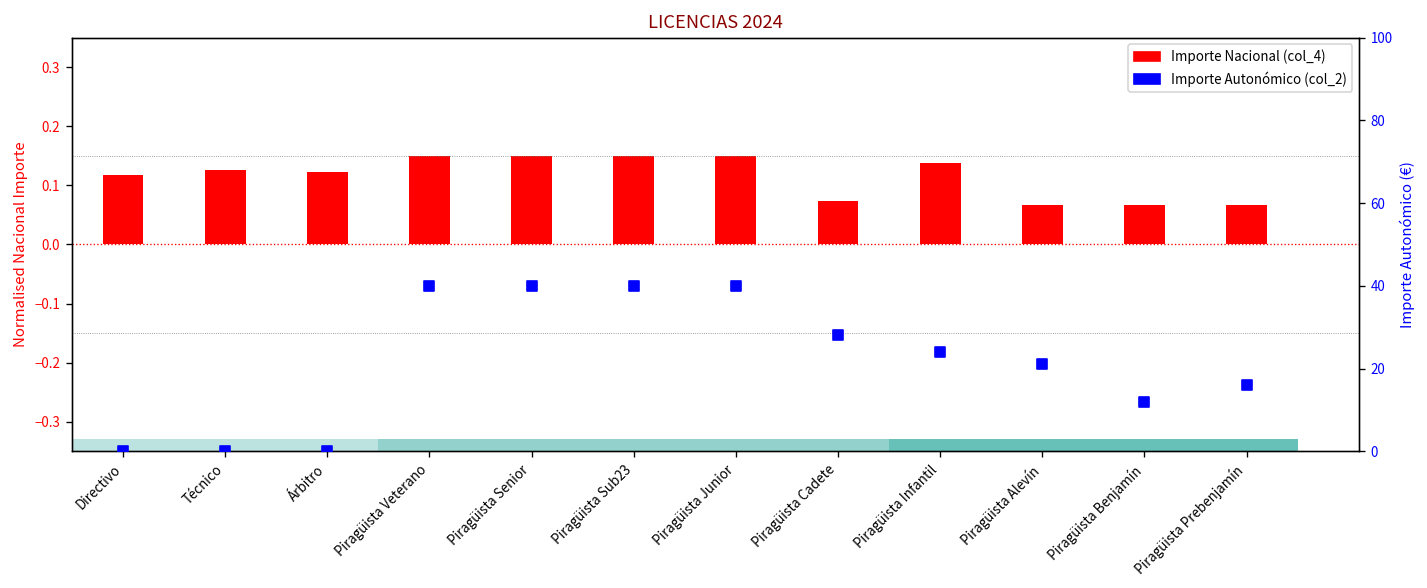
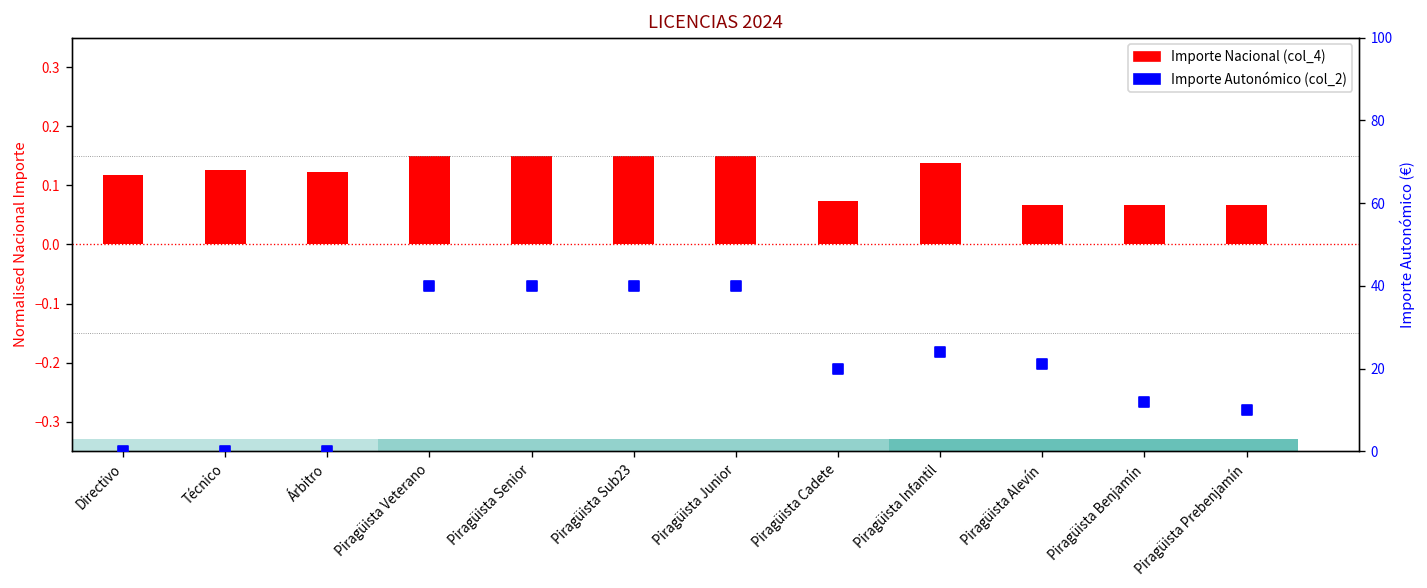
  {
    "Importe Nacional (col_4)": {
      "Directivo": 0.12,
      "Técnico": 0.13,
      "Árbitro": 0.12,
      "Piragüista Veterano": 0.15,
      "Piragüista Senior": 0.15,
      "Piragüista Sub23": 0.15,
      "Piragüista Junior": 0.15,
      "Piragüista Cadete": 0.07,
      "Piragüista Infantil": 0.14,
      "Piragüista Alevín": 0.07,
      "Piragüista Benjamín": 0.07,
      "Piragüista Prebenjamín": 0.07
    },
    "Importe Autonómico (col_2)": {
-     "Piragüista Cadete": 28,
-     "Piragüista Prebenjamín": 16
+     "Piragüista Cadete": 20,
+     "Piragüista Prebenjamín": 10
    }
  }
